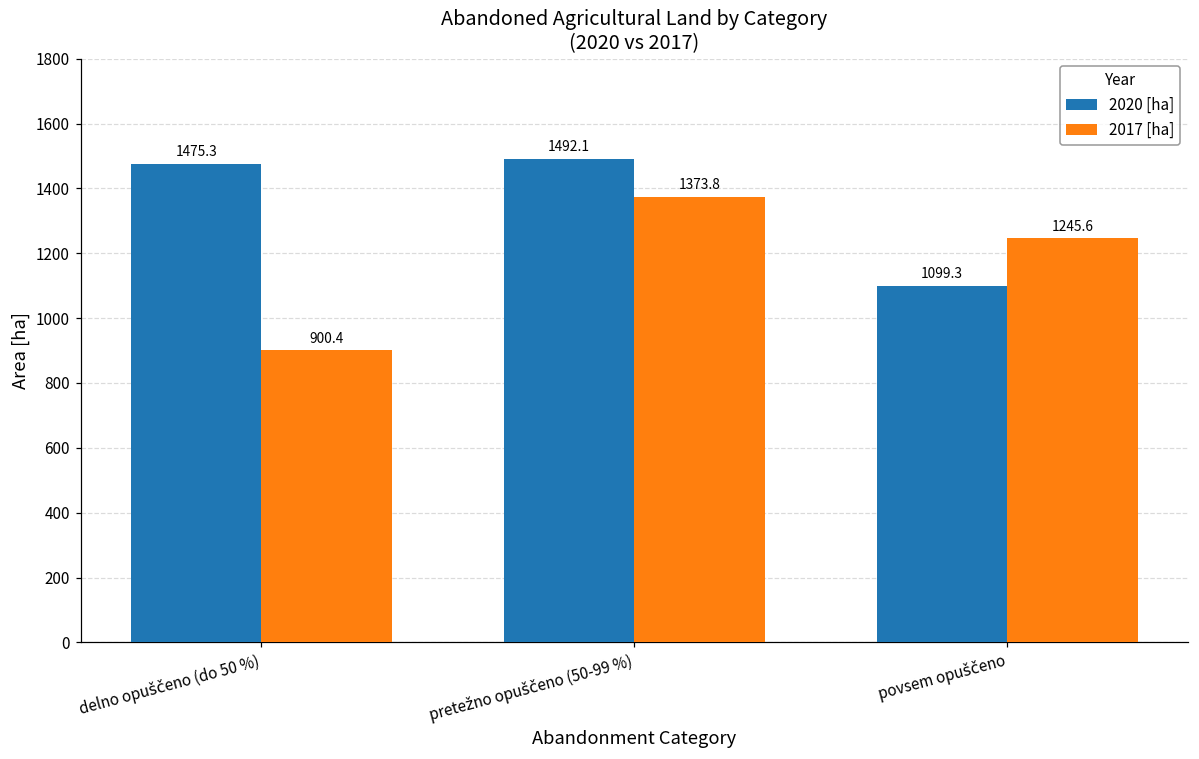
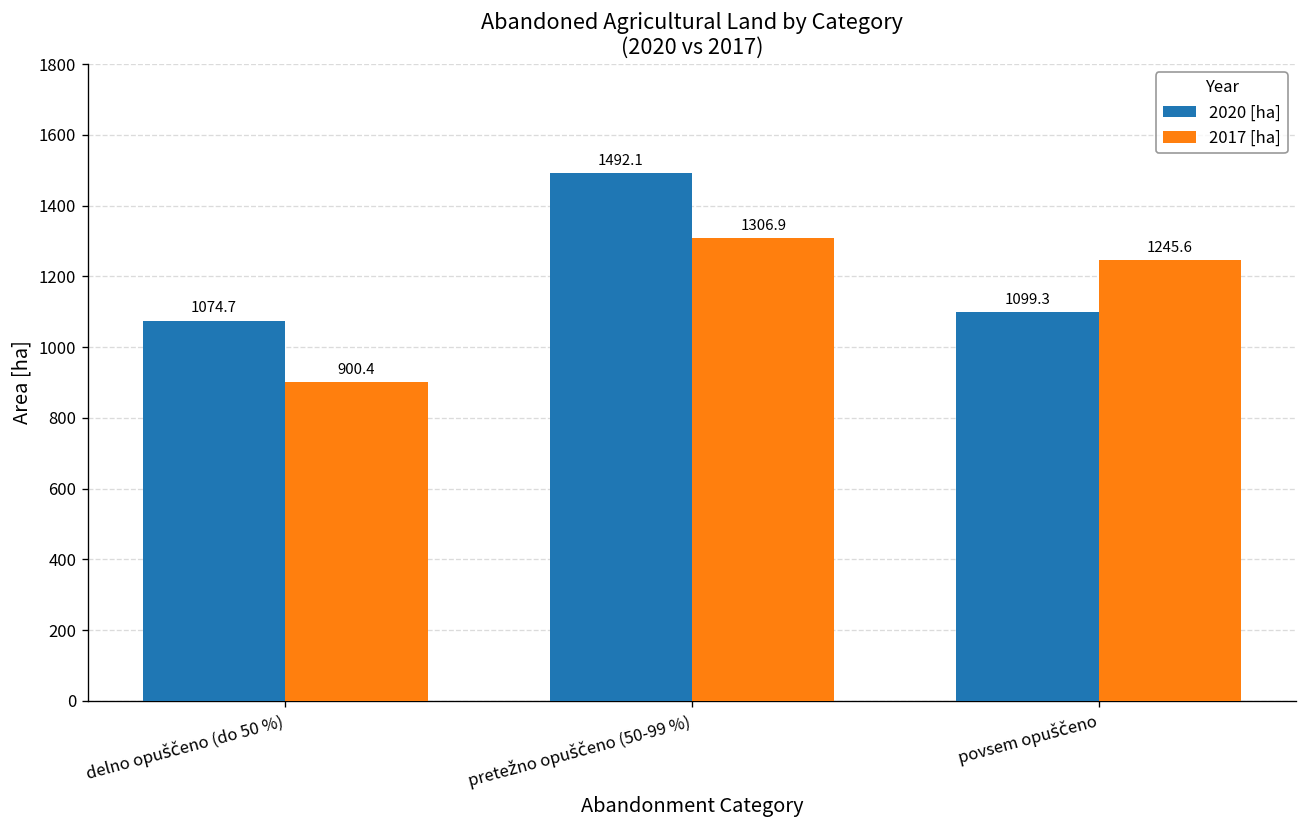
  {
    "2020 [ha]": {
-     "delno opuščeno (do 50 %)": 1475.3,
+     "delno opuščeno (do 50 %)": 1074.7,
      "pretežno opuščeno (50-99 %)": 1492.1,
      "povsem opuščeno": 1099.3
    },
    "2017 [ha]": {
      "delno opuščeno (do 50 %)": 900.4,
-     "pretežno opuščeno (50-99 %)": 1373.8,
+     "pretežno opuščeno (50-99 %)": 1306.9,
      "povsem opuščeno": 1245.6
    }
  }
